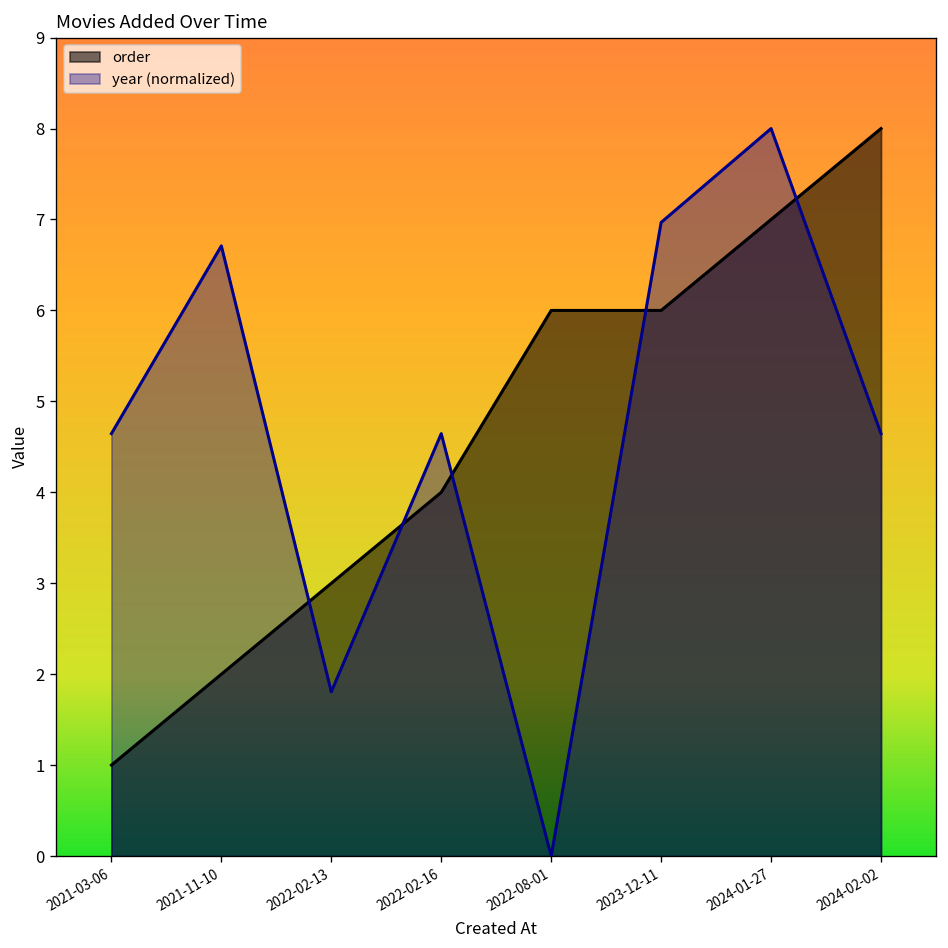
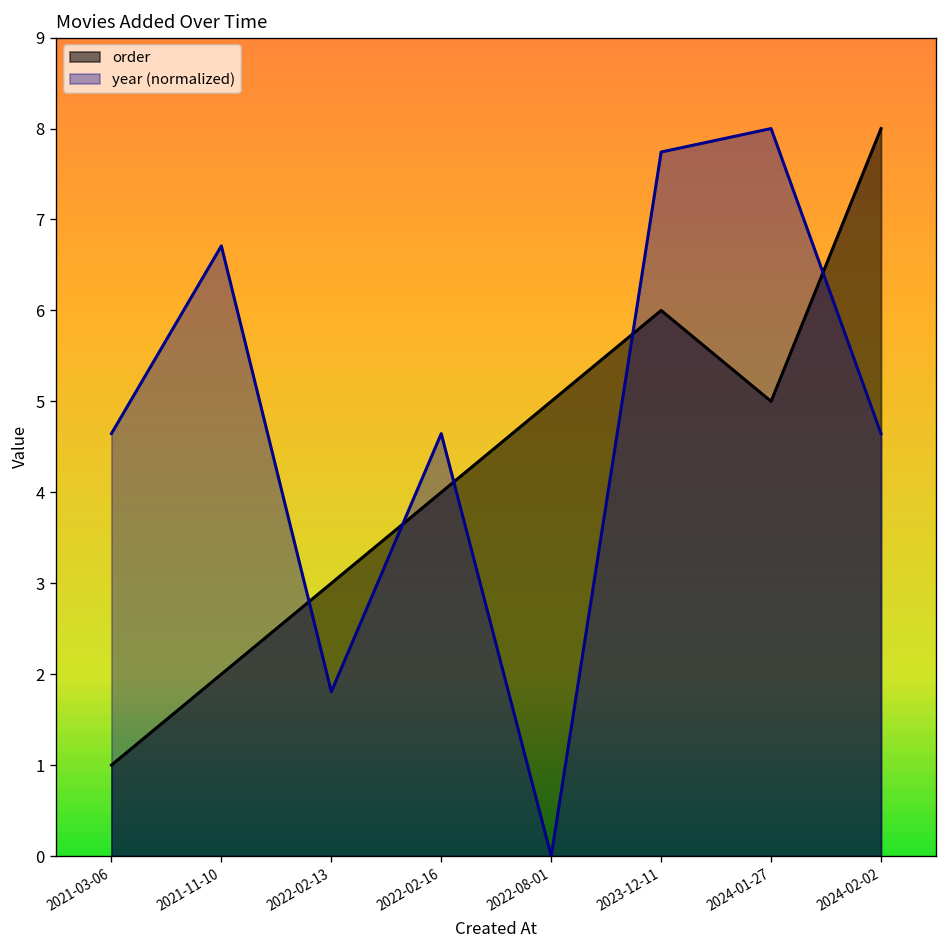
  {
    "order": {
      "2021-03-06": 1,
      "2021-11-10": 2,
      "2022-02-13": 3,
      "2022-02-16": 4,
-     "2022-08-01": 6,
+     "2022-08-01": 5,
      "2023-12-11": 6,
-     "2024-01-27": 7,
+     "2024-01-27": 5,
      "2024-02-02": 8
    },
    "year (normalized)": {
      "2021-03-06": 4.6,
      "2021-11-10": 6.7,
      "2022-02-13": 1.8,
      "2022-02-16": 4.6,
      "2022-08-01": 0.0,
-     "2023-12-11": 7.0,
+     "2023-12-11": 7.7,
      "2024-01-27": 8.0,
      "2024-02-02": 4.6
    }
  }
